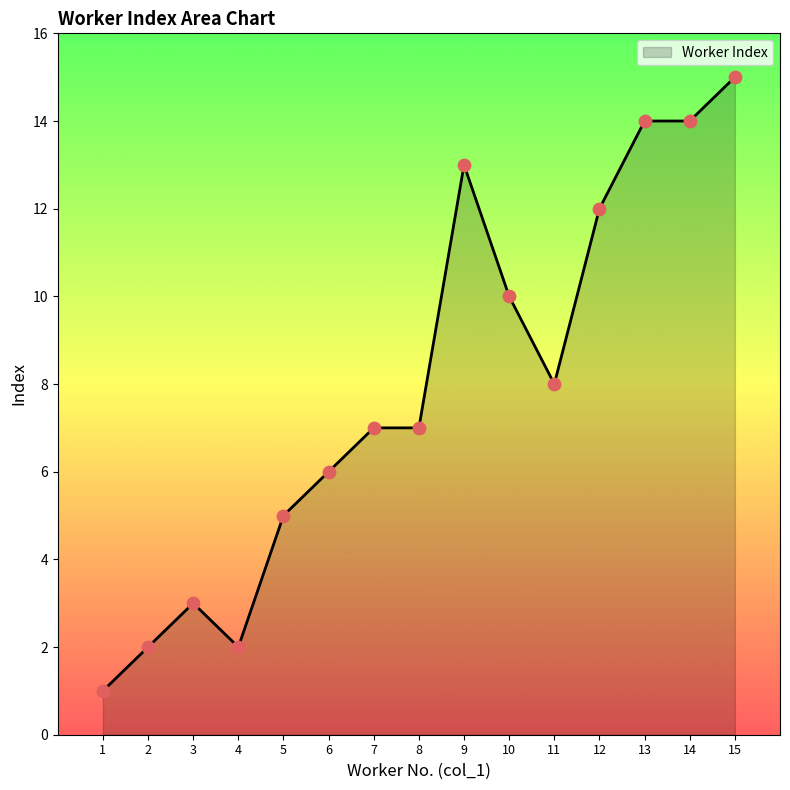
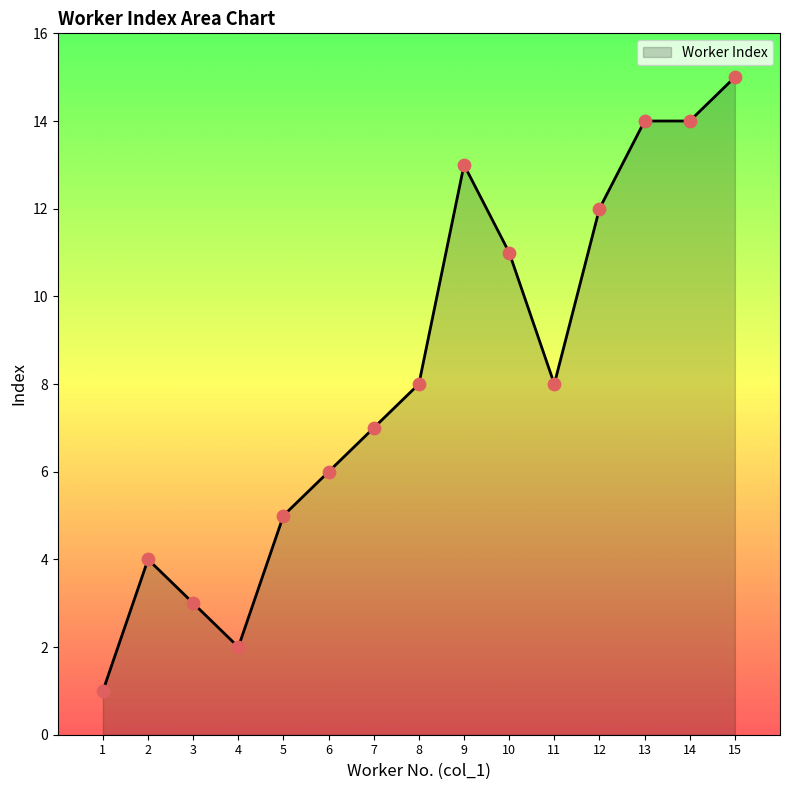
  {
    "1": 1,
-   "2": 2,
+   "2": 4,
    "3": 3,
    "4": 2,
    "5": 5,
    "6": 6,
    "7": 7,
-   "8": 7,
+   "8": 8,
    "9": 13,
-   "10": 10,
+   "10": 11,
    "11": 8,
    "12": 12,
    "13": 14,
    "14": 14,
    "15": 15
  }
